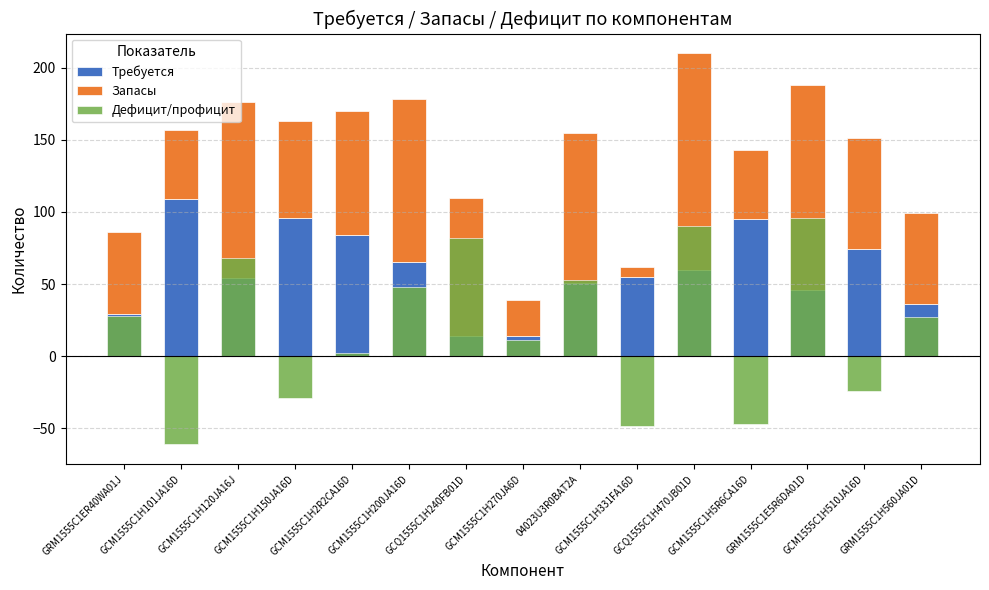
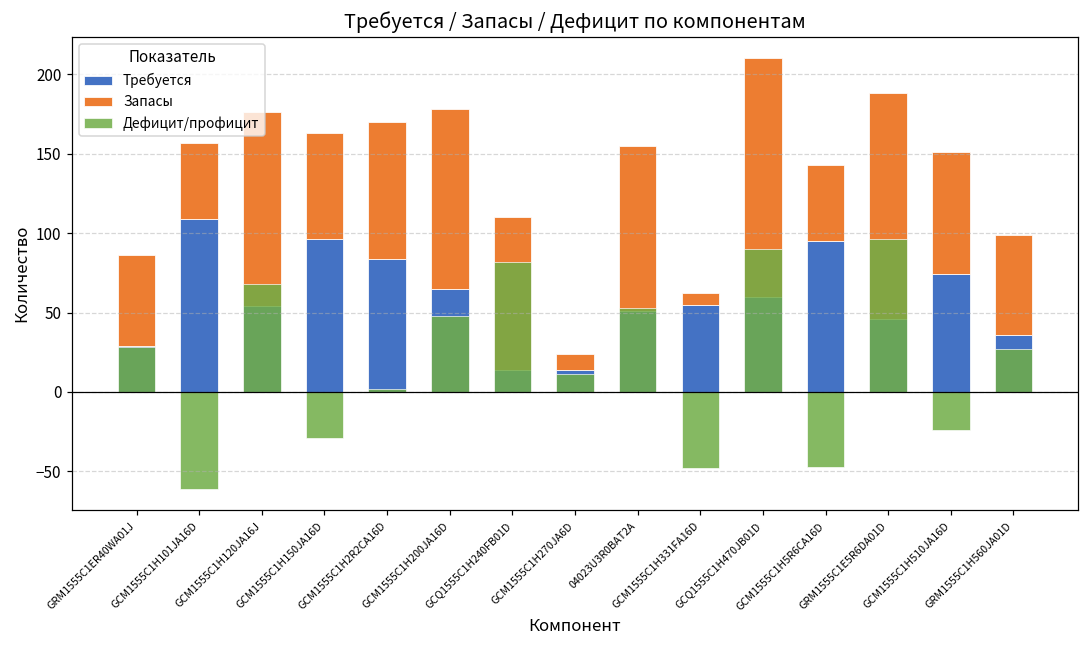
  {
    "Требуется": {
      "GRM1555C1ER40WA01J": 29,
      "GCM1555C1H101JA16D": 109,
      "GCM1555C1H150JA16D": 96,
      "GСM1555С1H2R2CA16D": 84,
      "GCM1555C1H200JA16D": 65,
      "GСM1555С1H270JA6D": 14,
      "GCM1555C1H331FA16D": 55,
      "GCM1555C1H5R6CA16D": 95,
      "GCM1555C1H510JA16D": 74,
      "GRM1555C1H560JA01D": 36
    },
    "Запасы": {
      "GRM1555C1ER40WA01J": 57,
      "GCM1555C1H101JA16D": 48,
      "GCM1555C1H150JA16D": 67,
      "GСM1555С1H2R2CA16D": 86,
      "GCM1555C1H200JA16D": 113,
      "GCQ1555C1H240FB01D": 96,
-     "GСM1555С1H270JA6D": 25,
+     "GСM1555С1H270JA6D": 10,
      "04023U3R0BAT2A": 104,
      "GCM1555C1H331FA16D": 7,
      "GCQ1555C1H470JB01D": 150,
      "GCM1555C1H5R6CA16D": 48,
      "GRM1555C1E5R6DA01D": 142,
      "GCM1555C1H510JA16D": 77,
      "GRM1555C1H560JA01D": 63
    }
  }
